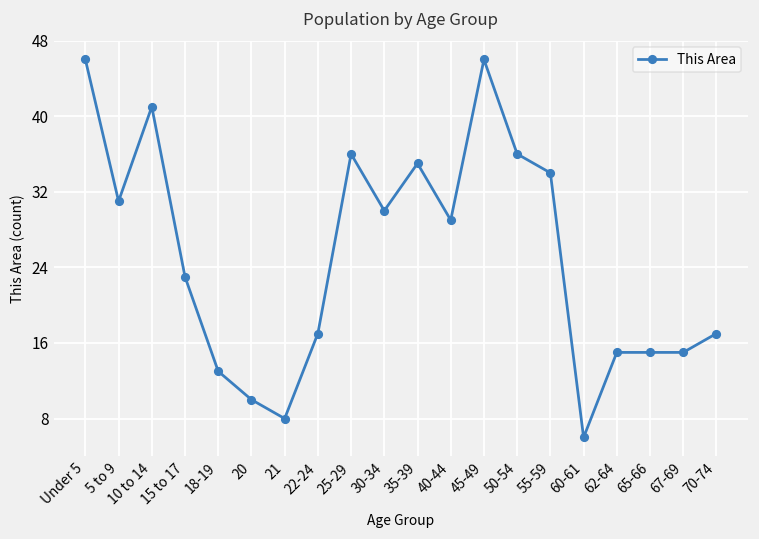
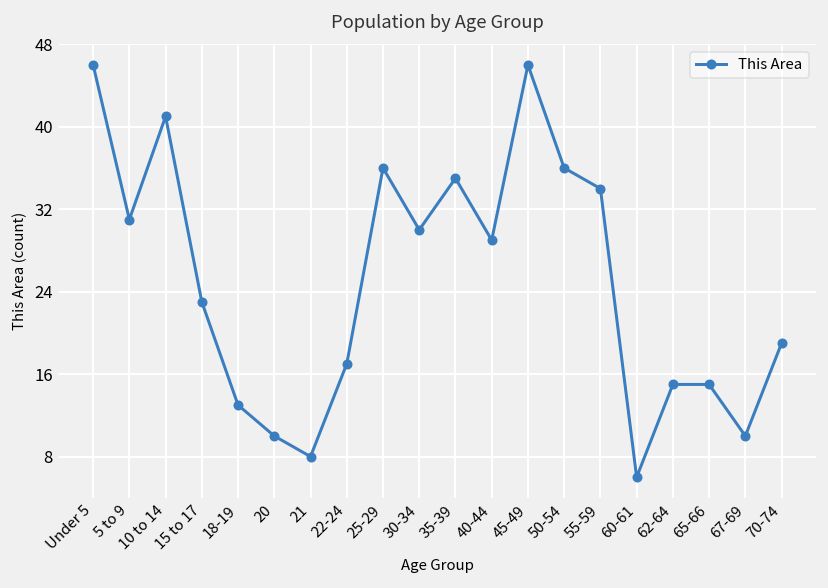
  {
    "Under 5": 46,
    "5 to 9": 31,
    "10 to 14": 41,
    "15 to 17": 23,
    "18-19": 13,
    "20": 10,
    "21": 8,
    "22-24": 17,
    "25-29": 36,
    "30-34": 30,
    "35-39": 35,
    "40-44": 29,
    "45-49": 46,
    "50-54": 36,
    "55-59": 34,
    "60-61": 6,
    "62-64": 15,
    "65-66": 15,
-   "67-69": 15,
-   "70-74": 17
+   "67-69": 10,
+   "70-74": 19
  }
